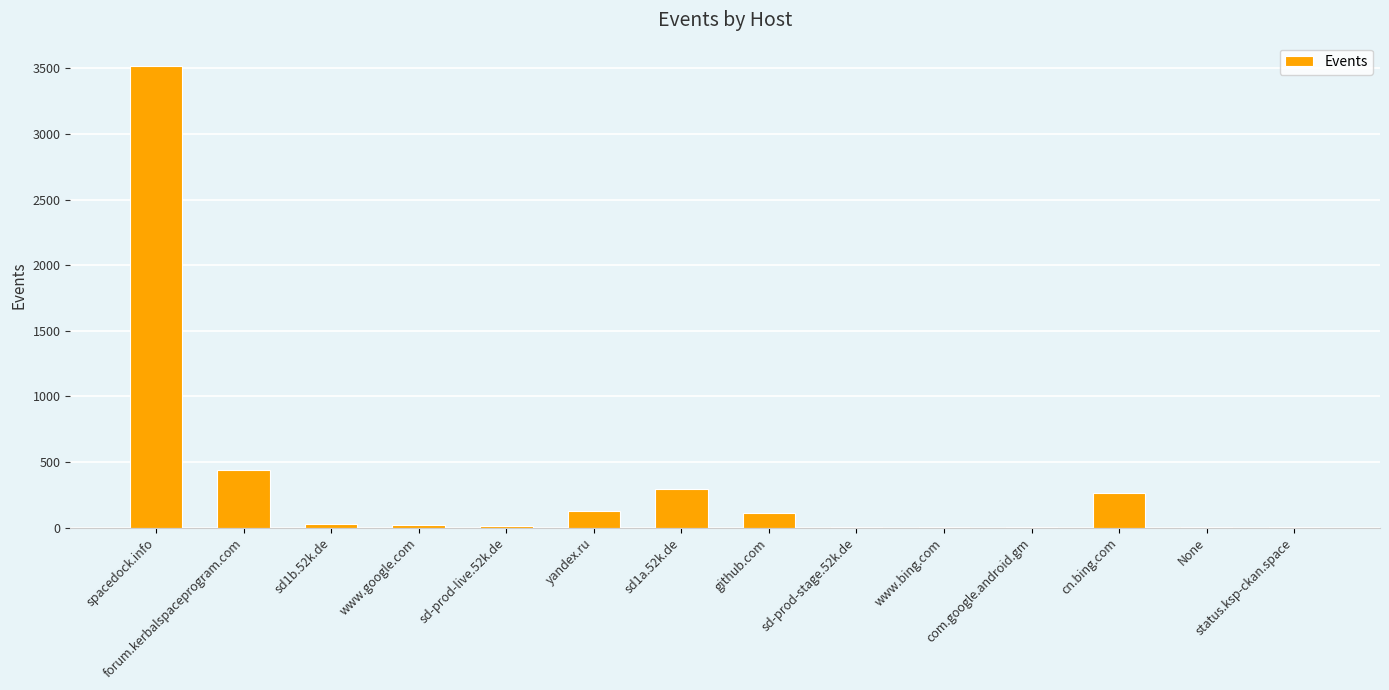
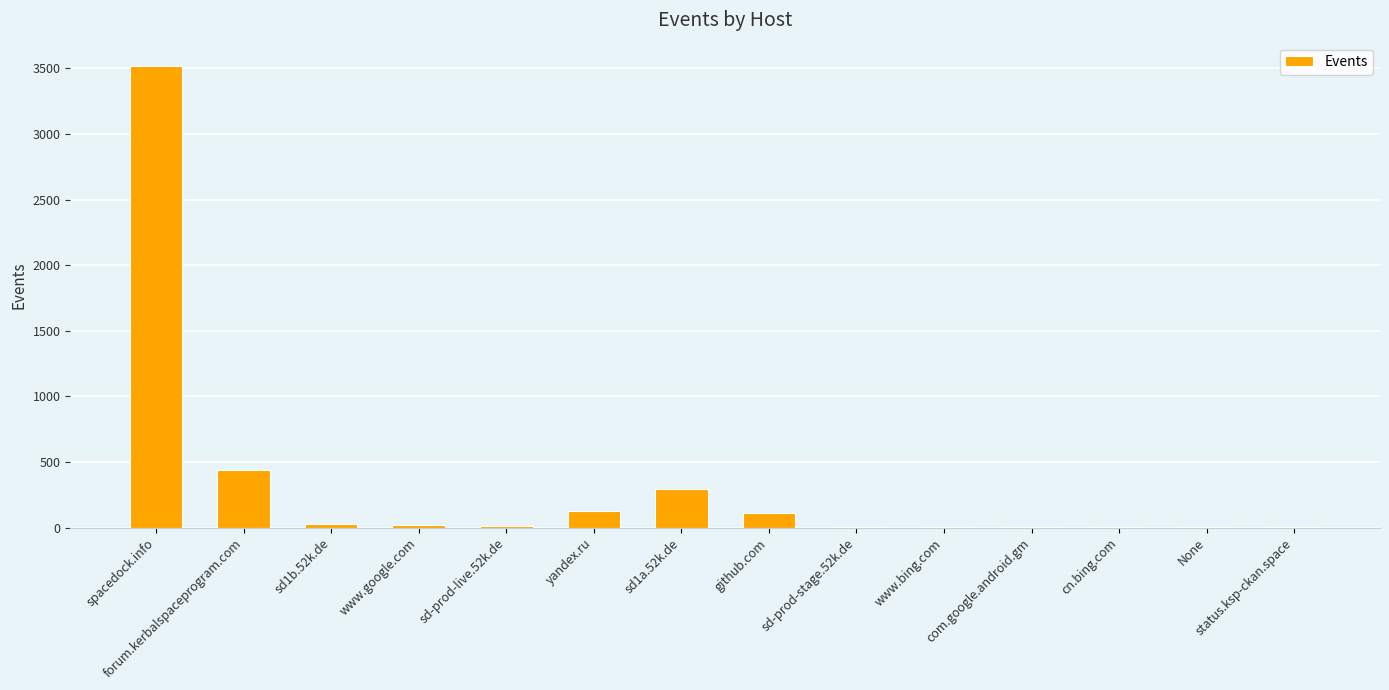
  {
    "spacedock.info": 3520,
    "forum.kerbalspaceprogram.com": 440,
    "sd1b.52k.de": 30,
    "www.google.com": 20,
    "yandex.ru": 120,
    "sd1a.52k.de": 290,
    "github.com": 110,
-   "cn.bing.com": 270
+   "cn.bing.com": 0
  }
